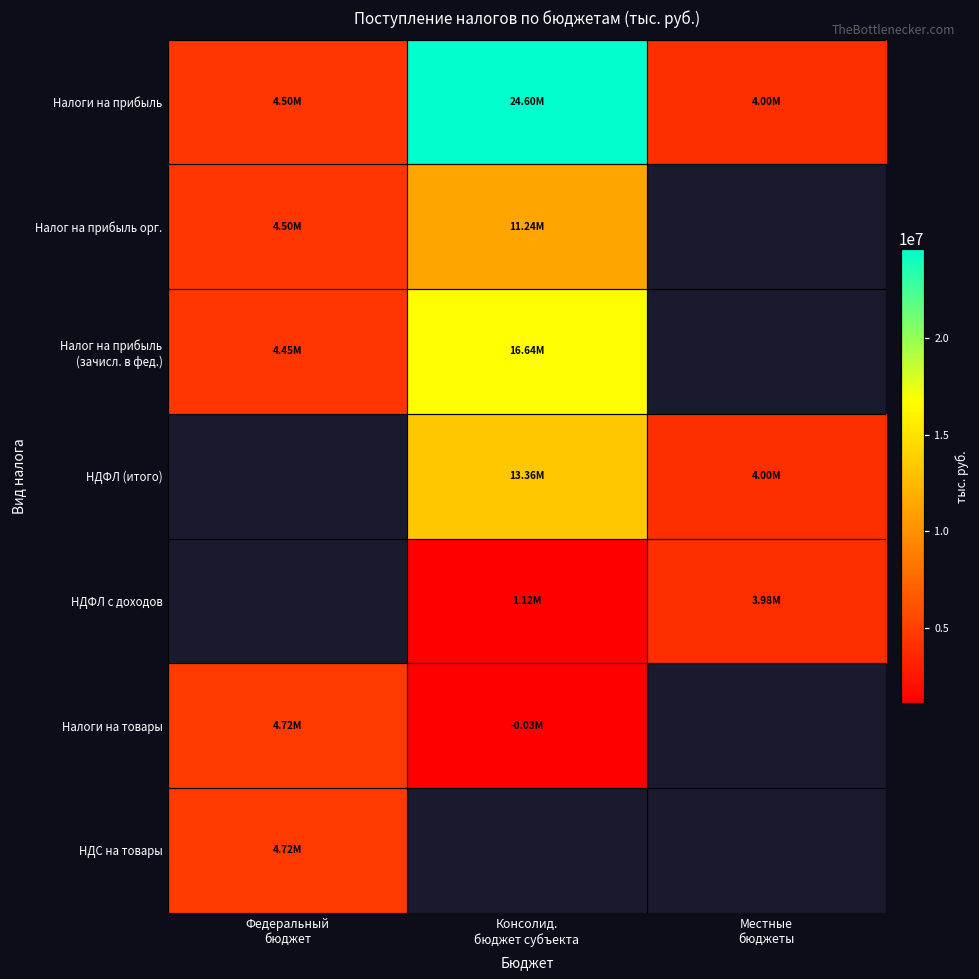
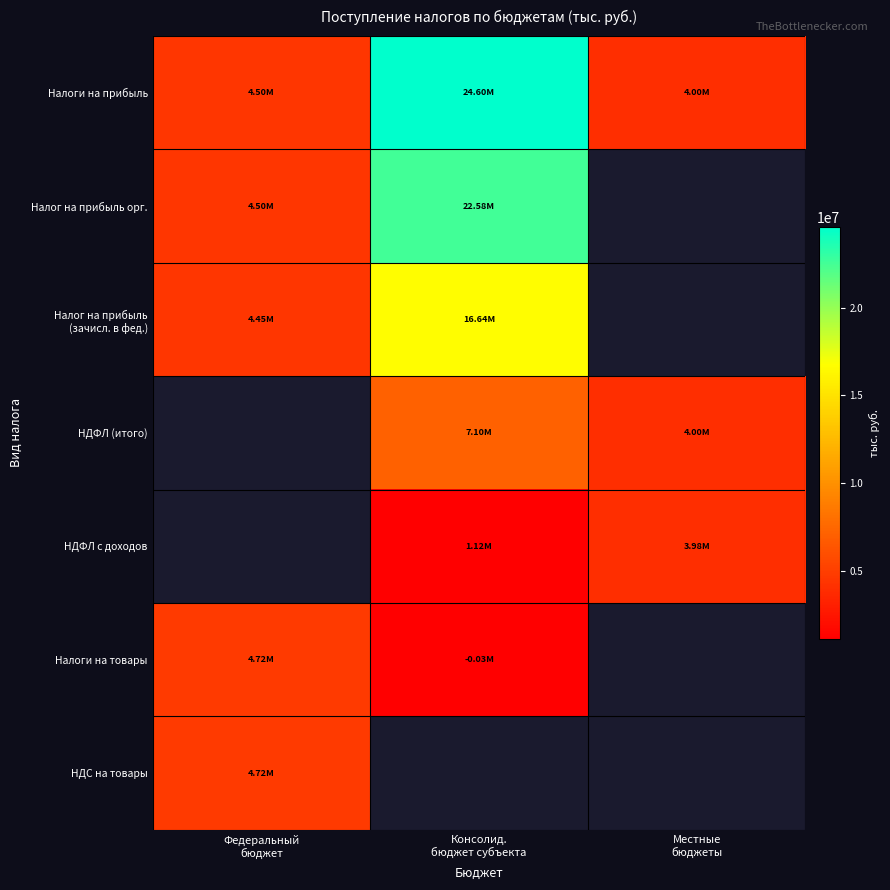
  {
    "Налоги на прибыль": {
      "Федеральный бюджет": "4.50M",
      "Консолид. бюджет субъекта": "24.60M",
      "Местные бюджеты": "4.00M"
    },
    "Налог на прибыль орг.": {
      "Федеральный бюджет": "4.50M",
-     "Консолид. бюджет субъекта": "11.24M"
+     "Консолид. бюджет субъекта": "22.58M"
    },
    "Налог на прибыль (зачисл. в фед.)": {
      "Федеральный бюджет": "4.45M",
      "Консолид. бюджет субъекта": "16.64M"
    },
    "НДФЛ (итого)": {
-     "Консолид. бюджет субъекта": "13.36M",
+     "Консолид. бюджет субъекта": "7.10M",
      "Местные бюджеты": "4.00M"
    },
    "НДФЛ с доходов": {
      "Консолид. бюджет субъекта": "1.12M",
      "Местные бюджеты": "3.98M"
    },
    "Налоги на товары": {
      "Федеральный бюджет": "4.72M",
      "Консолид. бюджет субъекта": "-0.03M"
    },
    "НДС на товары": {
      "Федеральный бюджет": "4.72M"
    }
  }
